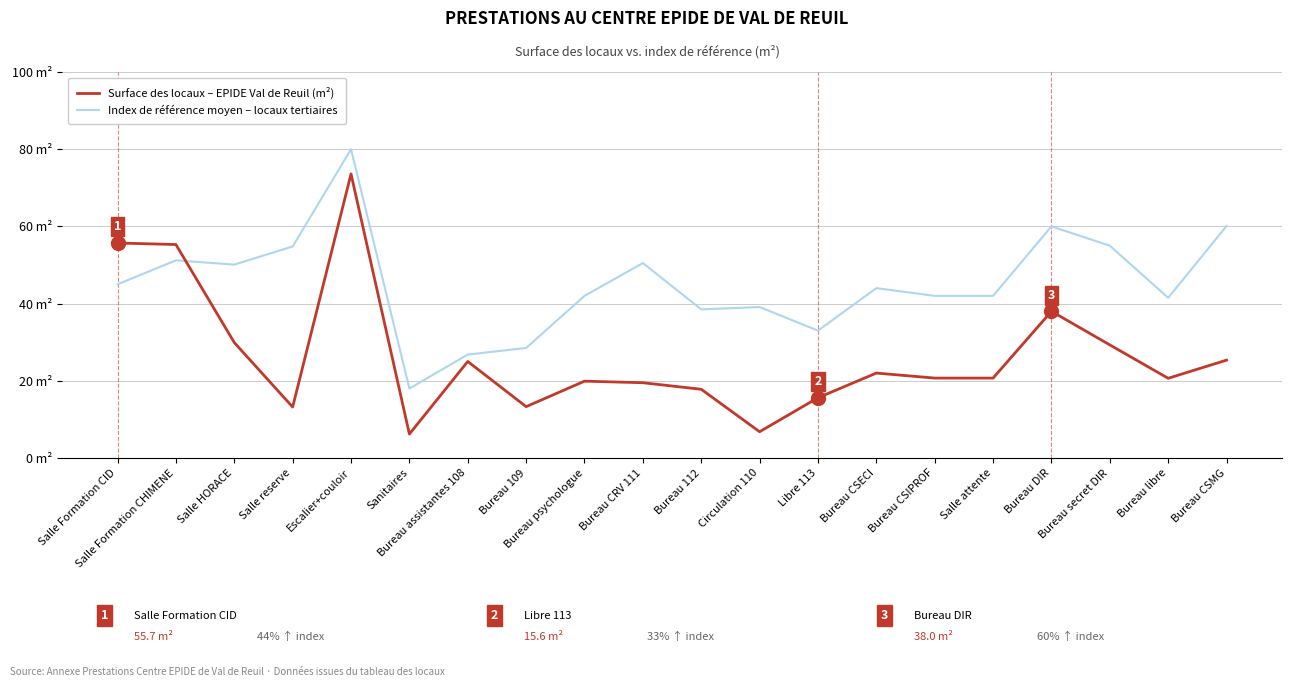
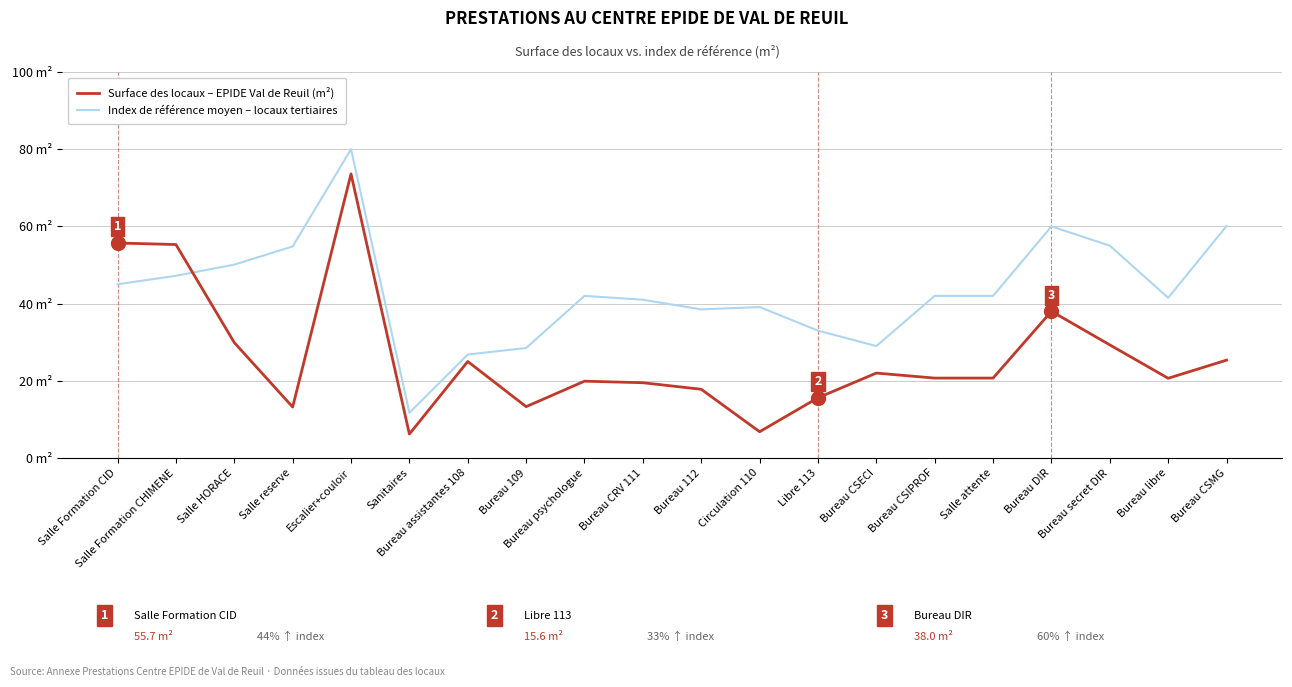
  {
    "Index de référence moyen – locaux tertiaires": {
      "Salle Formation CID": "45 m²",
-     "Salle Formation CHIMENE": "51 m²",
+     "Salle Formation CHIMENE": "47 m²",
      "Salle HORACE": "50 m²",
      "Salle reserve": "55 m²",
      "Escalier+couloir": "80 m²",
-     "Sanitaires": "18 m²",
+     "Sanitaires": "12 m²",
      "Bureau assistantes 108": "27 m²",
      "Bureau 109": "29 m²",
      "Bureau psychologue": "42 m²",
-     "Bureau CRV 111": "51 m²",
+     "Bureau CRV 111": "41 m²",
      "Bureau 112": "39 m²",
      "Circulation 110": "39 m²",
      "Libre 113": "33 m²",
-     "Bureau CSECI": "44 m²",
+     "Bureau CSECI": "29 m²",
      "Bureau CSIPROF": "42 m²",
      "Salle attente": "42 m²",
      "Bureau DIR": "60 m²",
      "Bureau secret DIR": "55 m²",
      "Bureau libre": "42 m²",
      "Bureau CSMG": "60 m²"
    }
  }
